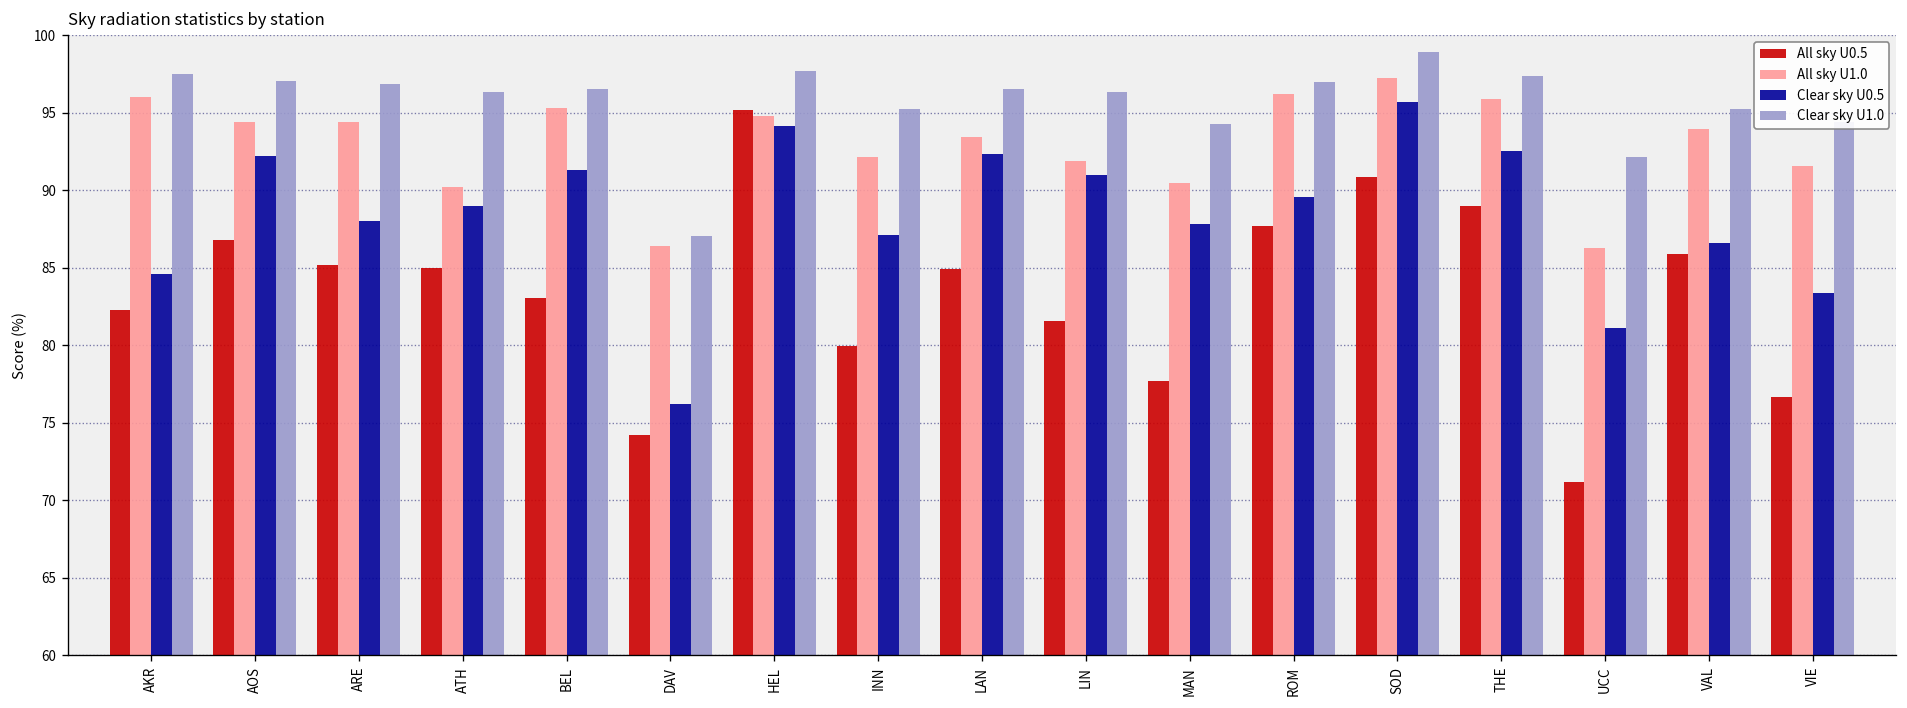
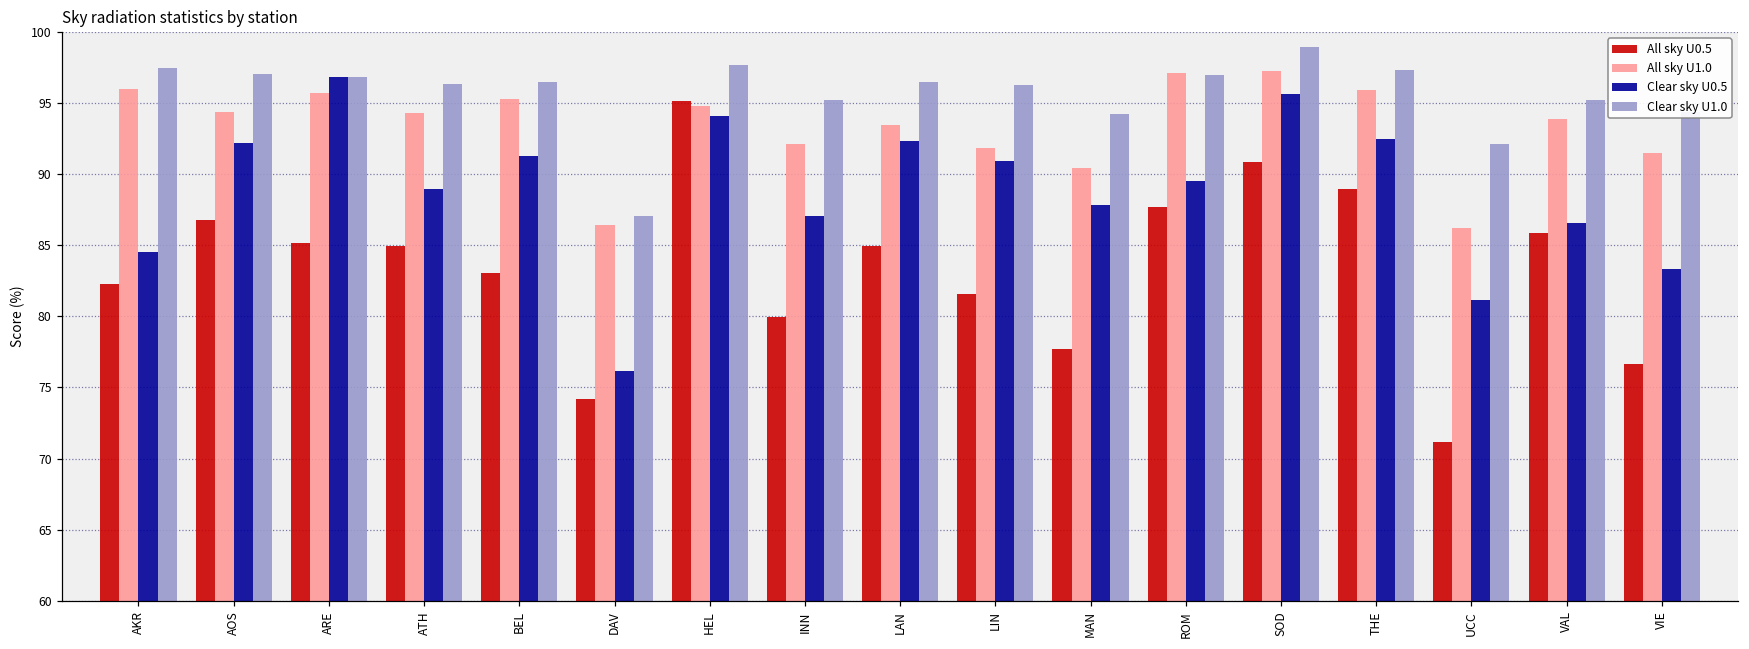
  {
    "All sky U0.5": {
      "AKR": 82.3,
      "AOS": 86.8,
      "ARE": 85.2,
      "ATH": 85.0,
      "BEL": 83.1,
      "DAV": 74.2,
      "HEL": 95.2,
      "INN": 80.0,
      "LAN": 84.9,
      "LIN": 81.6,
      "MAN": 77.7,
      "ROM": 87.7,
      "SOD": 90.9,
      "THE": 89.0,
      "UCC": 71.2,
      "VAL": 85.9,
      "VIE": 76.7
    },
    "All sky U1.0": {
      "AKR": 96.0,
      "AOS": 94.4,
-     "ARE": 94.4,
-     "ATH": 90.2,
+     "ARE": 95.7,
+     "ATH": 94.3,
      "BEL": 95.3,
      "DAV": 86.4,
      "HEL": 94.8,
      "INN": 92.2,
      "LAN": 93.5,
      "LIN": 91.9,
      "MAN": 90.4,
-     "ROM": 96.2,
+     "ROM": 97.1,
      "SOD": 97.3,
      "THE": 95.9,
      "UCC": 86.2,
      "VAL": 93.9,
      "VIE": 91.5
    },
    "Clear sky U0.5": {
      "AKR": 84.6,
      "AOS": 92.2,
-     "ARE": 88.0,
+     "ARE": 96.8,
      "ATH": 89.0,
      "BEL": 91.3,
      "DAV": 76.2,
      "HEL": 94.1,
      "INN": 87.1,
      "LAN": 92.3,
      "LIN": 91.0,
      "MAN": 87.9,
      "ROM": 89.6,
      "SOD": 95.7,
      "THE": 92.5,
      "UCC": 81.1,
      "VAL": 86.6,
      "VIE": 83.4
    },
    "Clear sky U1.0": {
      "AKR": 97.5,
      "AOS": 97.1,
      "ARE": 96.9,
      "ATH": 96.4,
      "BEL": 96.5,
      "DAV": 87.1,
      "HEL": 97.7,
      "INN": 95.2,
      "LAN": 96.5,
      "LIN": 96.3,
      "MAN": 94.3,
      "ROM": 97.0,
      "SOD": 98.9,
      "THE": 97.4,
      "UCC": 92.2,
      "VAL": 95.2,
      "VIE": 94.4
    }
  }
